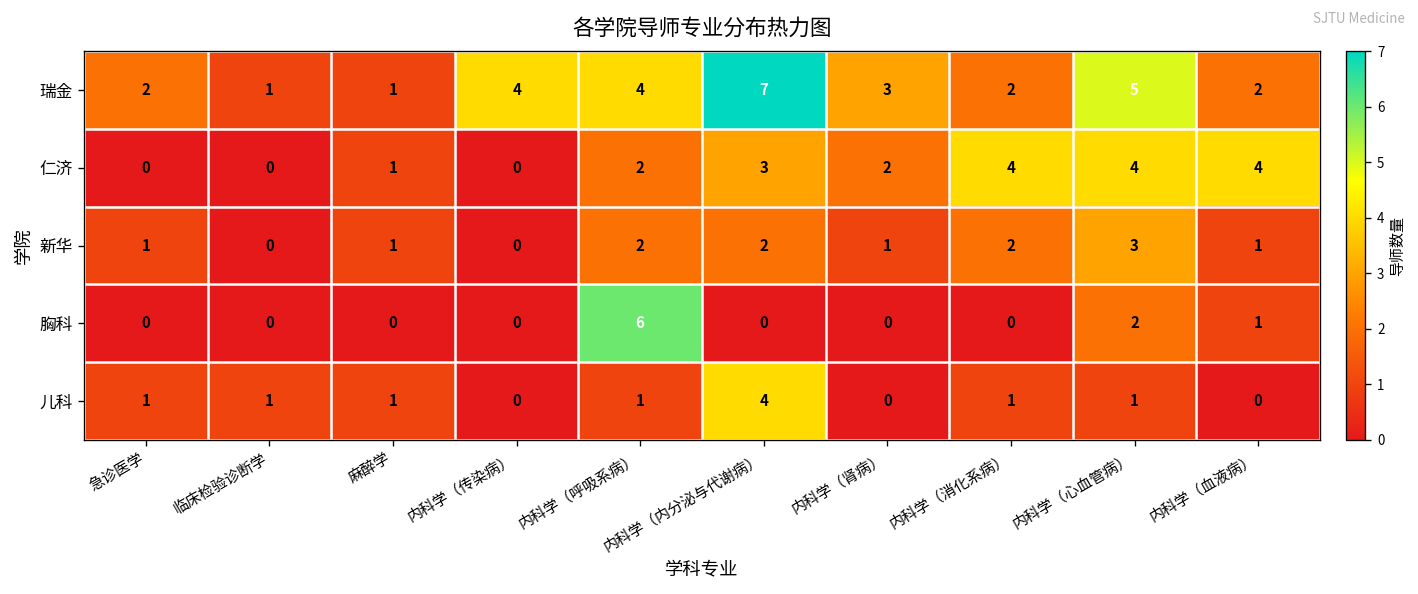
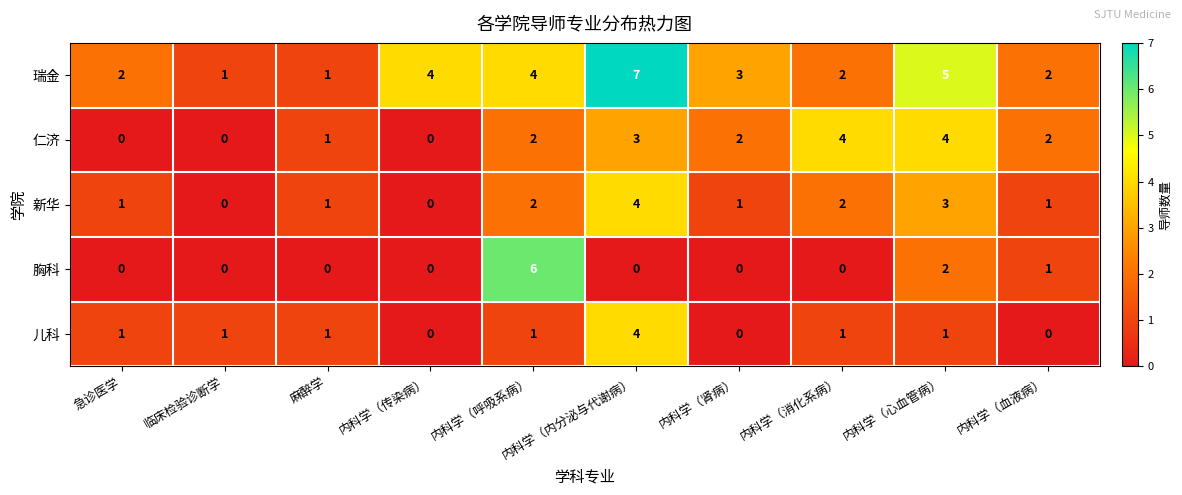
  {
    "瑞金": {
      "急诊医学": 2,
      "临床检验诊断学": 1,
      "麻醉学": 1,
      "内科学（传染病）": 4,
      "内科学（呼吸系病）": 4,
      "内科学（内分泌与代谢病）": 7,
      "内科学（肾病）": 3,
      "内科学（消化系病）": 2,
      "内科学（心血管病）": 5,
      "内科学（血液病）": 2
    },
    "仁济": {
      "急诊医学": 0,
      "临床检验诊断学": 0,
      "麻醉学": 1,
      "内科学（传染病）": 0,
      "内科学（呼吸系病）": 2,
      "内科学（内分泌与代谢病）": 3,
      "内科学（肾病）": 2,
      "内科学（消化系病）": 4,
      "内科学（心血管病）": 4,
-     "内科学（血液病）": 4
+     "内科学（血液病）": 2
    },
    "新华": {
      "急诊医学": 1,
      "临床检验诊断学": 0,
      "麻醉学": 1,
      "内科学（传染病）": 0,
      "内科学（呼吸系病）": 2,
-     "内科学（内分泌与代谢病）": 2,
+     "内科学（内分泌与代谢病）": 4,
      "内科学（肾病）": 1,
      "内科学（消化系病）": 2,
      "内科学（心血管病）": 3,
      "内科学（血液病）": 1
    },
    "胸科": {
      "急诊医学": 0,
      "临床检验诊断学": 0,
      "麻醉学": 0,
      "内科学（传染病）": 0,
      "内科学（呼吸系病）": 6,
      "内科学（内分泌与代谢病）": 0,
      "内科学（肾病）": 0,
      "内科学（消化系病）": 0,
      "内科学（心血管病）": 2,
      "内科学（血液病）": 1
    },
    "儿科": {
      "急诊医学": 1,
      "临床检验诊断学": 1,
      "麻醉学": 1,
      "内科学（传染病）": 0,
      "内科学（呼吸系病）": 1,
      "内科学（内分泌与代谢病）": 4,
      "内科学（肾病）": 0,
      "内科学（消化系病）": 1,
      "内科学（心血管病）": 1,
      "内科学（血液病）": 0
    }
  }
